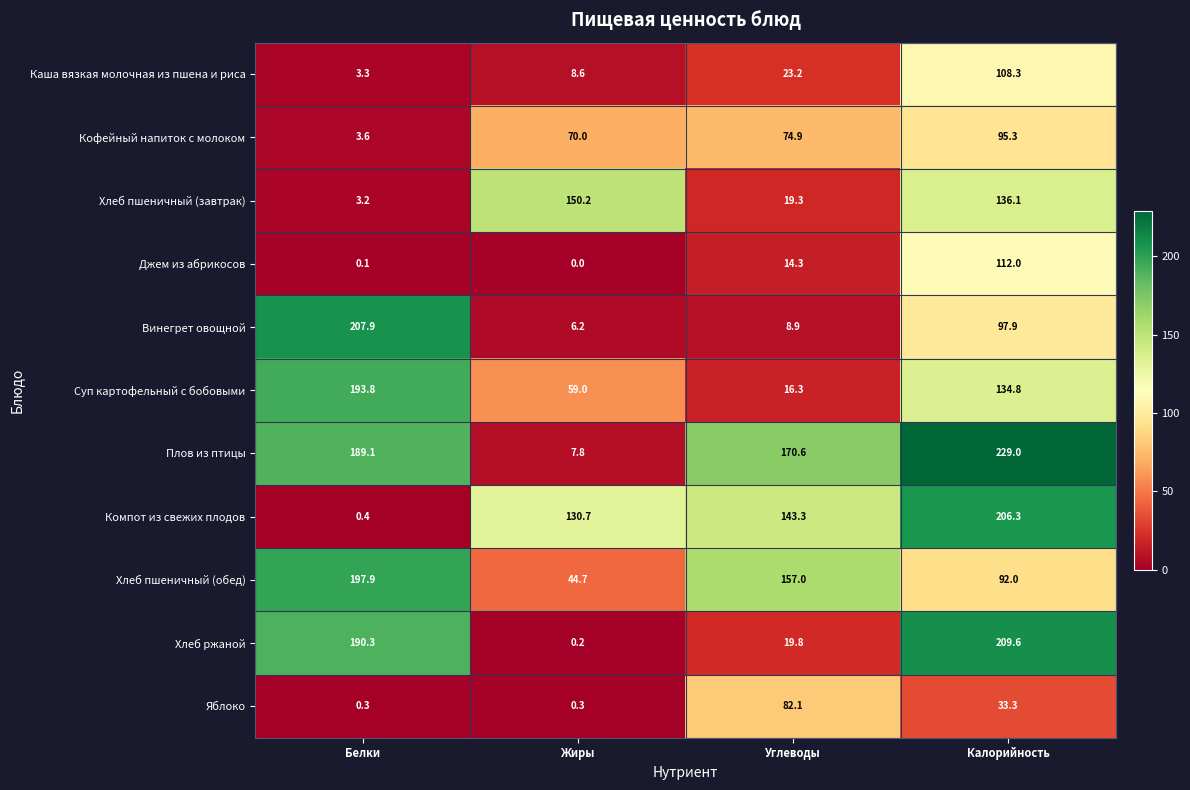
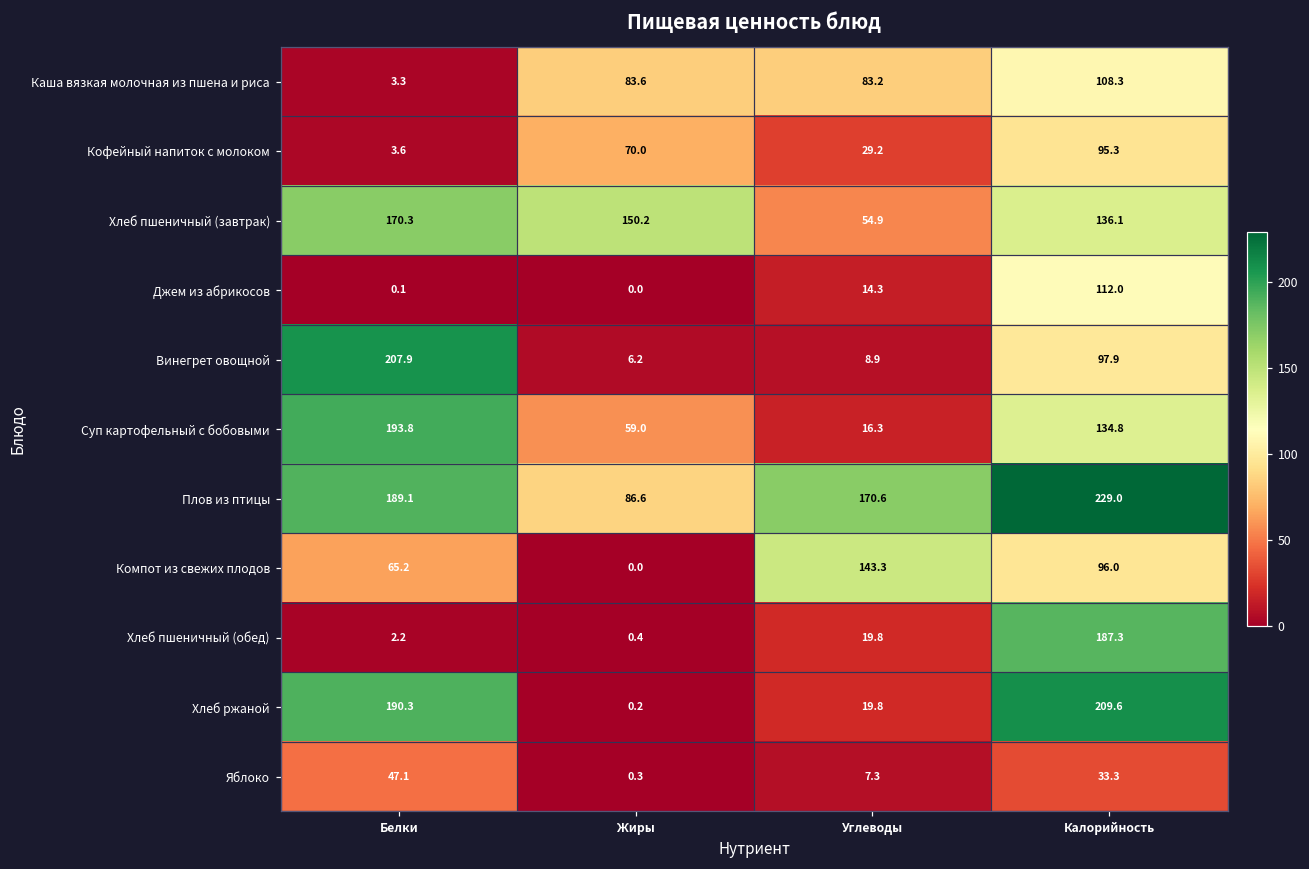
  {
    "Каша вязкая молочная из пшена и риса": {
      "Белки": 3.3,
-     "Жиры": 8.6,
-     "Углеводы": 23.2,
+     "Жиры": 83.6,
+     "Углеводы": 83.2,
      "Калорийность": 108.3
    },
    "Кофейный напиток с молоком": {
      "Белки": 3.6,
      "Жиры": 70.0,
-     "Углеводы": 74.9,
+     "Углеводы": 29.2,
      "Калорийность": 95.3
    },
    "Хлеб пшеничный (завтрак)": {
-     "Белки": 3.2,
+     "Белки": 170.3,
      "Жиры": 150.2,
-     "Углеводы": 19.3,
+     "Углеводы": 54.9,
      "Калорийность": 136.1
    },
    "Джем из абрикосов": {
      "Белки": 0.1,
      "Жиры": 0.0,
      "Углеводы": 14.3,
      "Калорийность": 112.0
    },
    "Винегрет овощной": {
      "Белки": 207.9,
      "Жиры": 6.2,
      "Углеводы": 8.9,
      "Калорийность": 97.9
    },
    "Суп картофельный с бобовыми": {
      "Белки": 193.8,
      "Жиры": 59.0,
      "Углеводы": 16.3,
      "Калорийность": 134.8
    },
    "Плов из птицы": {
      "Белки": 189.1,
-     "Жиры": 7.8,
+     "Жиры": 86.6,
      "Углеводы": 170.6,
      "Калорийность": 229.0
    },
    "Компот из свежих плодов": {
-     "Белки": 0.4,
-     "Жиры": 130.7,
+     "Белки": 65.2,
+     "Жиры": 0.0,
      "Углеводы": 143.3,
-     "Калорийность": 206.3
+     "Калорийность": 96.0
    },
    "Хлеб пшеничный (обед)": {
-     "Белки": 197.9,
-     "Жиры": 44.7,
-     "Углеводы": 157.0,
-     "Калорийность": 92.0
+     "Белки": 2.2,
+     "Жиры": 0.4,
+     "Углеводы": 19.8,
+     "Калорийность": 187.3
    },
    "Хлеб ржаной": {
      "Белки": 190.3,
      "Жиры": 0.2,
      "Углеводы": 19.8,
      "Калорийность": 209.6
    },
    "Яблоко": {
-     "Белки": 0.3,
+     "Белки": 47.1,
      "Жиры": 0.3,
-     "Углеводы": 82.1,
+     "Углеводы": 7.3,
      "Калорийность": 33.3
    }
  }
